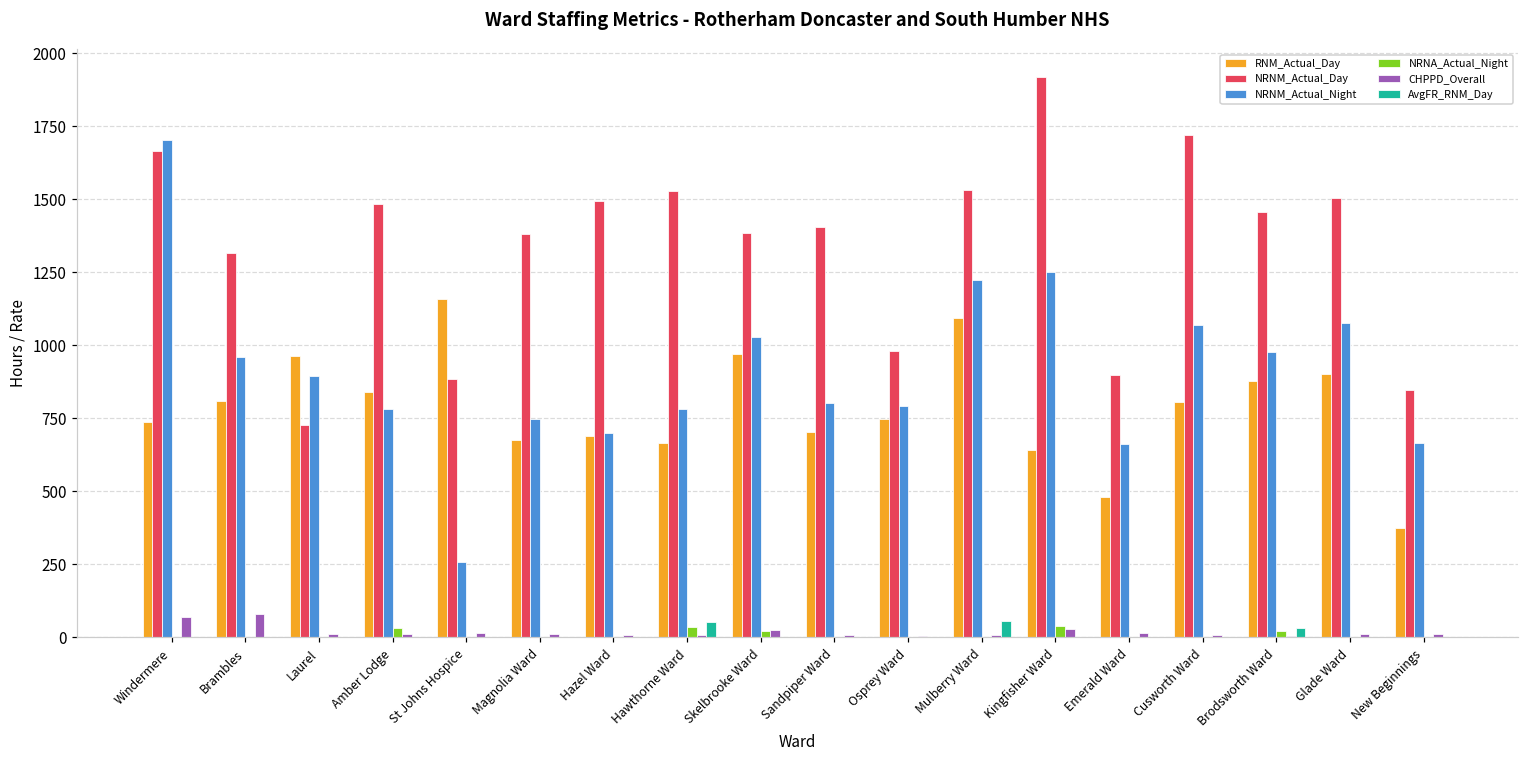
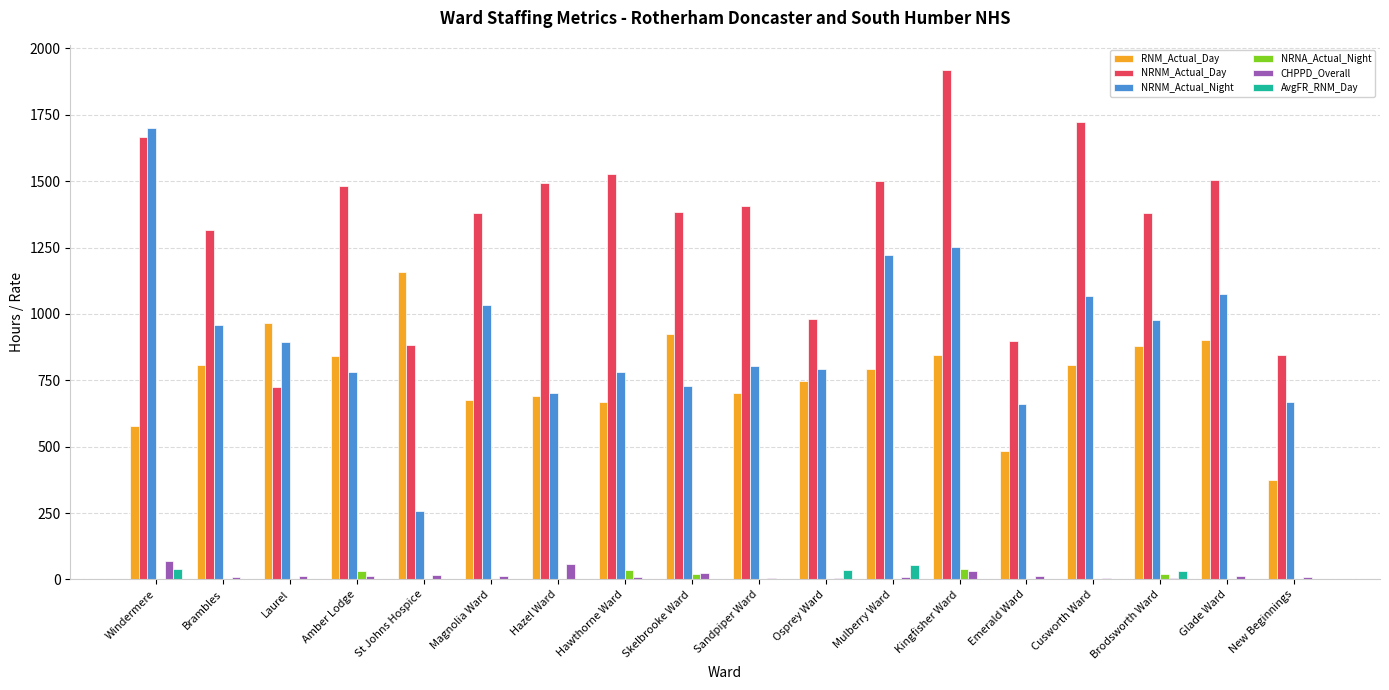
  {
    "RNM_Actual_Day": {
-     "Windermere": 740,
+     "Windermere": 580,
      "Brambles": 810,
      "Laurel": 960,
      "Amber Lodge": 840,
      "St Johns Hospice": 1160,
      "Magnolia Ward": 670,
      "Hazel Ward": 690,
      "Hawthorne Ward": 670,
-     "Skelbrooke Ward": 970,
+     "Skelbrooke Ward": 920,
      "Sandpiper Ward": 700,
      "Osprey Ward": 750,
-     "Mulberry Ward": 1090,
-     "Kingfisher Ward": 640,
+     "Mulberry Ward": 790,
+     "Kingfisher Ward": 840,
      "Emerald Ward": 480,
      "Cusworth Ward": 810,
      "Brodsworth Ward": 880,
      "Glade Ward": 900,
      "New Beginnings": 380
    },
    "NRNM_Actual_Day": {
      "Windermere": 1670,
      "Brambles": 1320,
      "Laurel": 730,
      "Amber Lodge": 1480,
      "St Johns Hospice": 880,
      "Magnolia Ward": 1380,
      "Hazel Ward": 1490,
      "Hawthorne Ward": 1530,
      "Skelbrooke Ward": 1380,
      "Sandpiper Ward": 1410,
      "Osprey Ward": 980,
-     "Mulberry Ward": 1530,
+     "Mulberry Ward": 1500,
      "Kingfisher Ward": 1920,
      "Emerald Ward": 900,
      "Cusworth Ward": 1720,
-     "Brodsworth Ward": 1460,
+     "Brodsworth Ward": 1380,
      "Glade Ward": 1500,
      "New Beginnings": 850
    },
    "NRNM_Actual_Night": {
      "Windermere": 1700,
      "Brambles": 960,
      "Laurel": 900,
      "Amber Lodge": 780,
      "St Johns Hospice": 260,
-     "Magnolia Ward": 750,
+     "Magnolia Ward": 1040,
      "Hazel Ward": 700,
      "Hawthorne Ward": 780,
-     "Skelbrooke Ward": 1030,
+     "Skelbrooke Ward": 730,
      "Sandpiper Ward": 800,
      "Osprey Ward": 790,
      "Mulberry Ward": 1220,
      "Kingfisher Ward": 1250,
      "Emerald Ward": 660,
      "Cusworth Ward": 1070,
      "Brodsworth Ward": 980,
      "Glade Ward": 1080,
      "New Beginnings": 670
    },
    "NRNA_Actual_Night": {
      "Windermere": 0,
      "Brambles": 0,
      "Laurel": 0,
      "Amber Lodge": 30,
      "St Johns Hospice": 0,
      "Magnolia Ward": 0,
      "Hazel Ward": 0,
      "Hawthorne Ward": 30,
      "Skelbrooke Ward": 20,
      "Sandpiper Ward": 0,
      "Osprey Ward": 0,
      "Mulberry Ward": 0,
      "Kingfisher Ward": 40,
      "Emerald Ward": 0,
      "Cusworth Ward": 0,
      "Brodsworth Ward": 20,
      "Glade Ward": 0,
      "New Beginnings": 0
    },
    "CHPPD_Overall": {
      "Windermere": 70,
-     "Brambles": 80,
+     "Brambles": 10,
      "Laurel": 10,
      "Amber Lodge": 10,
      "St Johns Hospice": 20,
      "Magnolia Ward": 10,
-     "Hazel Ward": 10,
+     "Hazel Ward": 60,
      "Skelbrooke Ward": 20,
      "Kingfisher Ward": 30,
      "Emerald Ward": 10,
      "Glade Ward": 10,
      "New Beginnings": 10
    },
    "AvgFR_RNM_Day": {
-     "Windermere": 0,
-     "Hawthorne Ward": 50,
-     "Osprey Ward": 0,
+     "Windermere": 40,
+     "Hawthorne Ward": 0,
+     "Osprey Ward": 40,
      "Mulberry Ward": 60,
      "Brodsworth Ward": 30
    }
  }
